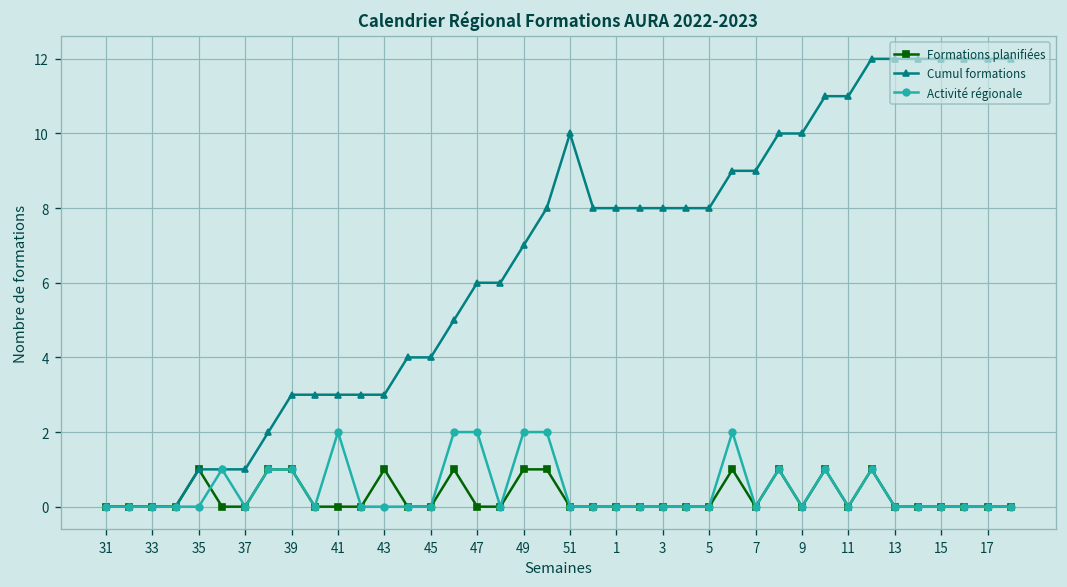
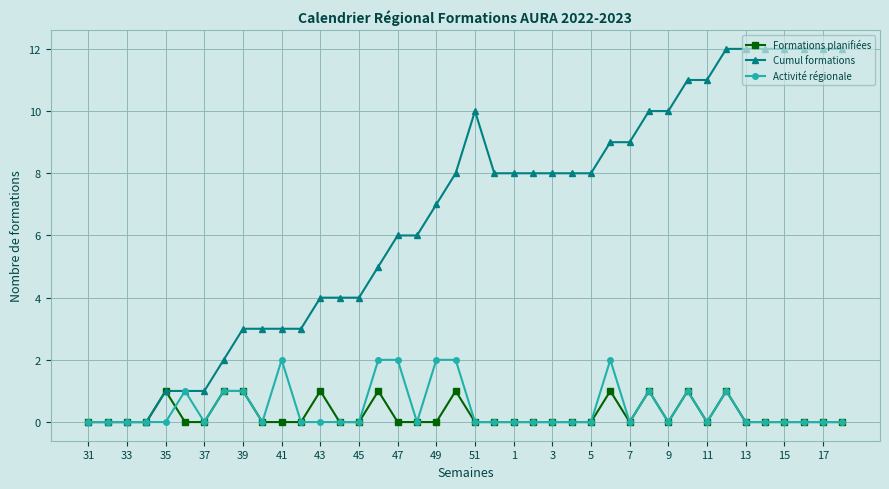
  {
    "Formations planifiées": {
      "41": 0,
      "43": 1,
      "47": 0,
-     "49": 1
+     "49": 0
    },
    "Cumul formations": {
      "41": 3,
-     "43": 3,
+     "43": 4,
      "45": 4,
      "47": 6,
      "49": 7,
      "51": 10
    },
    "Activité régionale": {
      "41": 2,
      "43": 0,
      "47": 2,
      "49": 2
    }
  }
